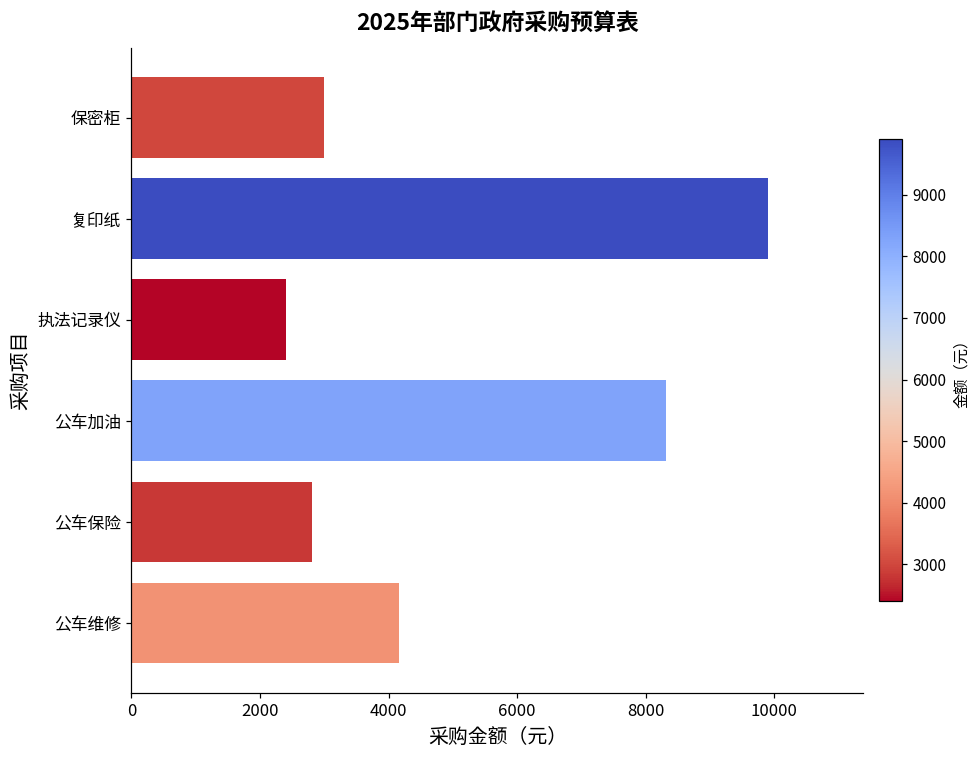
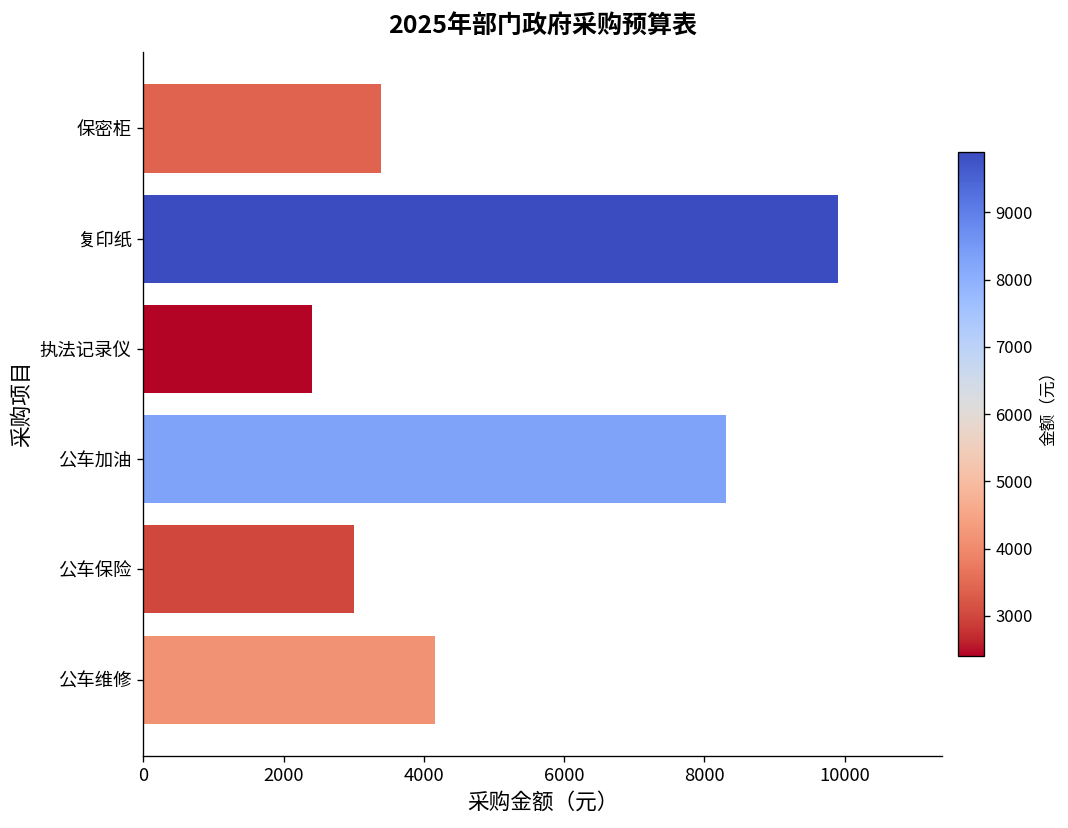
  {
-   "保密柜": 3000,
+   "保密柜": 3400,
    "复印纸": 9900,
    "执法记录仪": 2400,
    "公车加油": 8300,
-   "公车保险": 2800,
+   "公车保险": 3000,
    "公车维修": 4200
  }
